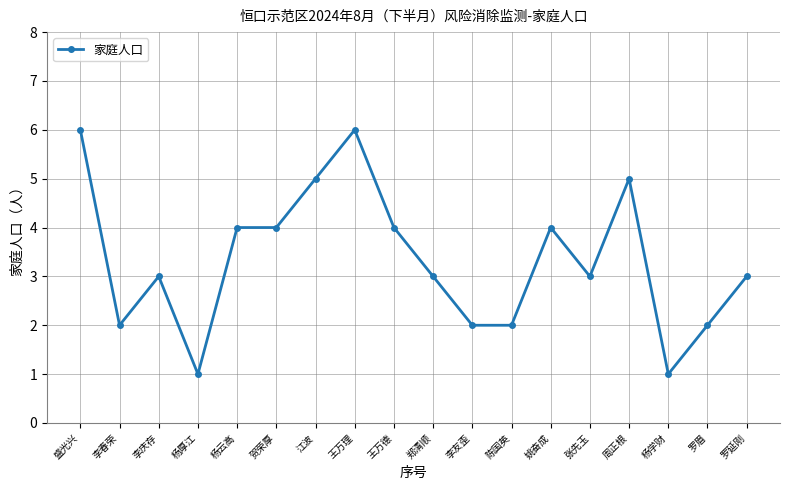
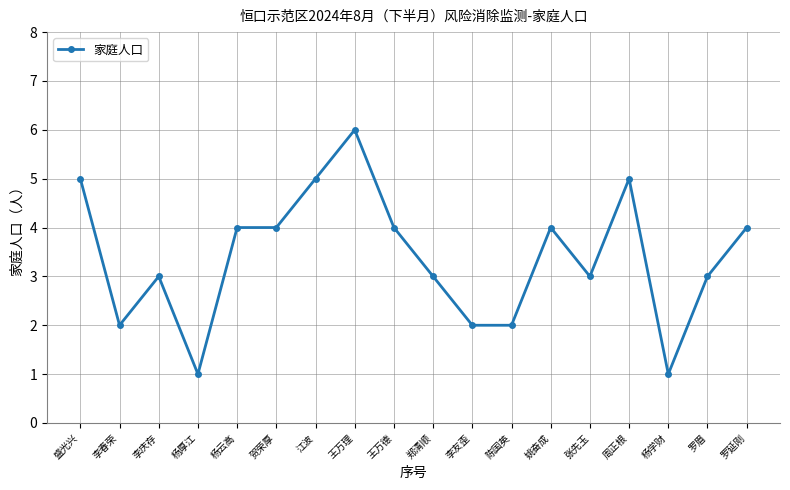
  {
-   "盛光兴": 6,
+   "盛光兴": 5,
    "李春荣": 2,
    "李庆存": 3,
    "杨厚江": 1,
    "杨云高": 4,
    "贺荣厚": 4,
    "江波": 5,
    "王万理": 6,
    "王万德": 4,
    "郑清顺": 3,
    "李友歪": 2,
    "陈国英": 2,
    "姚奋成": 4,
    "张先玉": 3,
    "周正根": 5,
    "杨学财": 1,
-   "罗眉": 2,
-   "罗延刚": 3
+   "罗眉": 3,
+   "罗延刚": 4
  }
